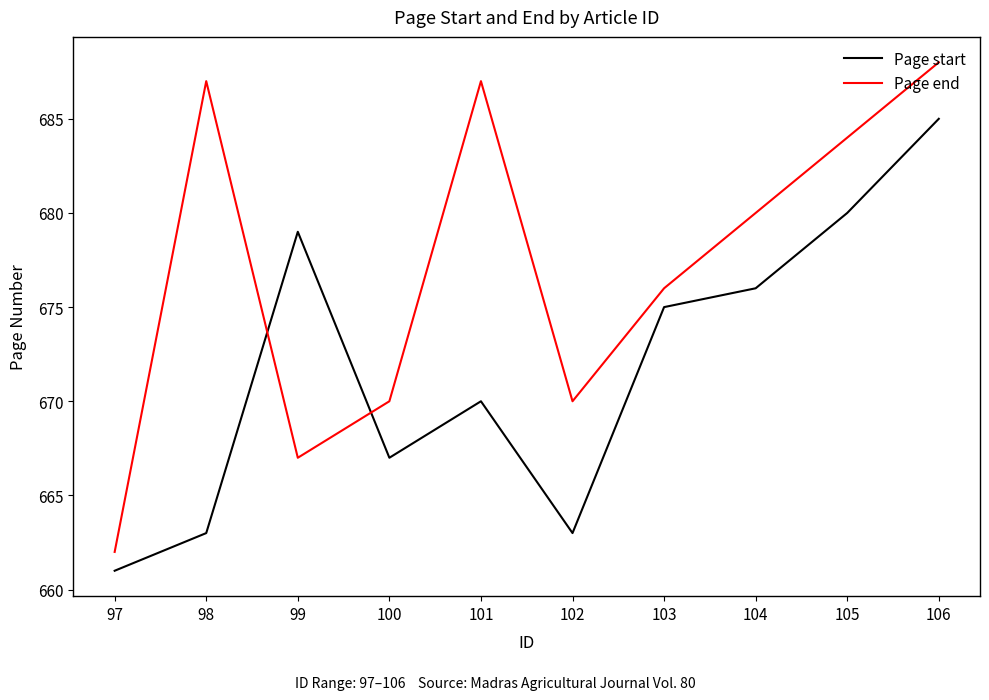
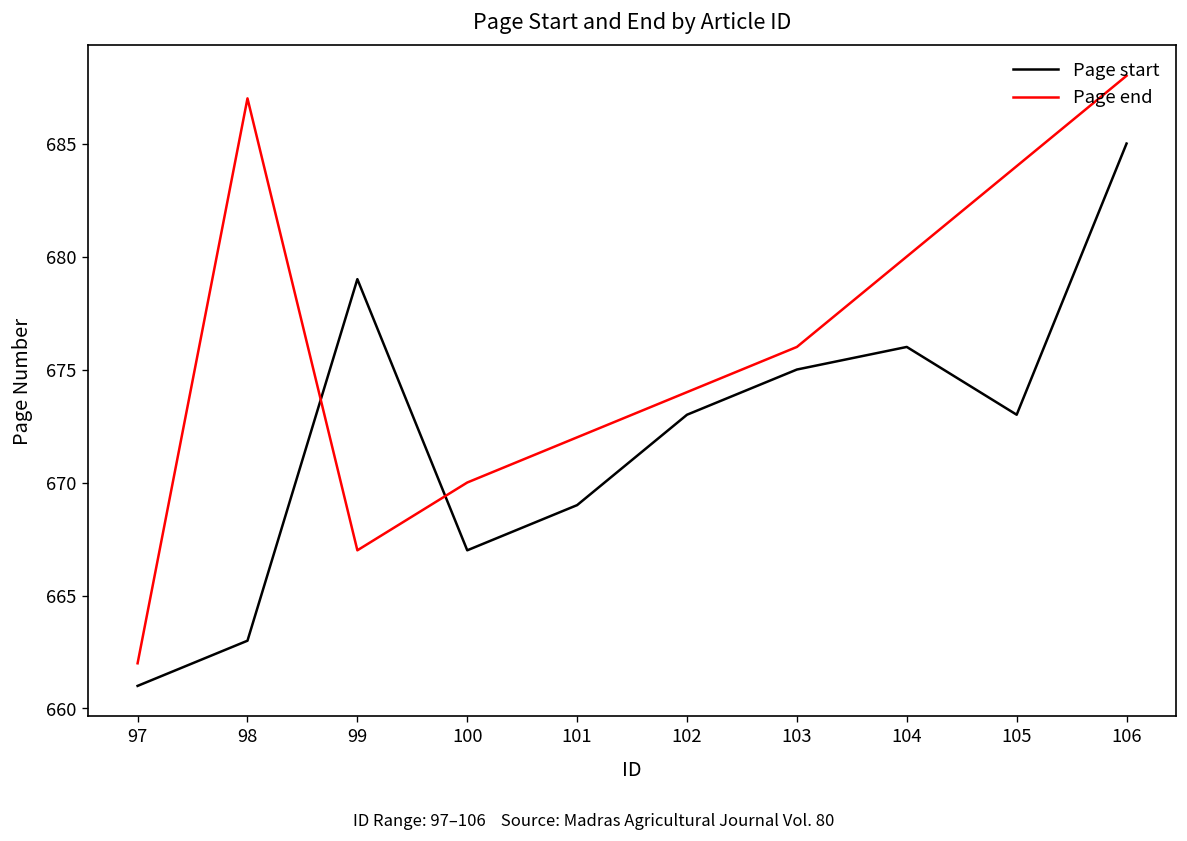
  {
    "Page start": {
      "97": 661,
      "98": 663,
      "99": 679,
      "100": 667,
-     "101": 670,
-     "102": 663,
+     "101": 669,
+     "102": 673,
      "103": 675,
      "104": 676,
-     "105": 680,
+     "105": 673,
      "106": 685
    },
    "Page end": {
      "97": 662,
      "98": 687,
      "99": 667,
      "100": 670,
-     "101": 687,
-     "102": 670,
+     "101": 672,
+     "102": 674,
      "103": 676,
      "104": 680,
      "105": 684,
      "106": 688
    }
  }
